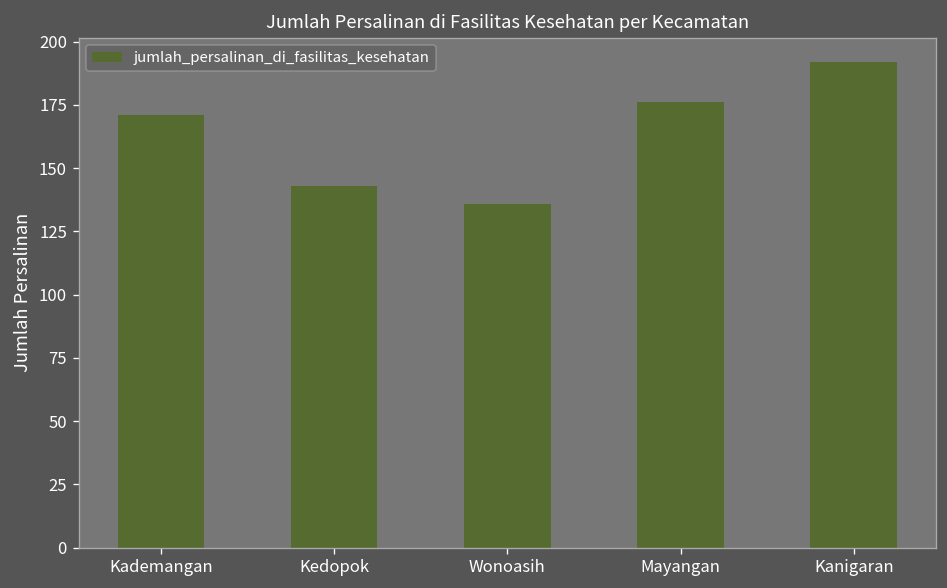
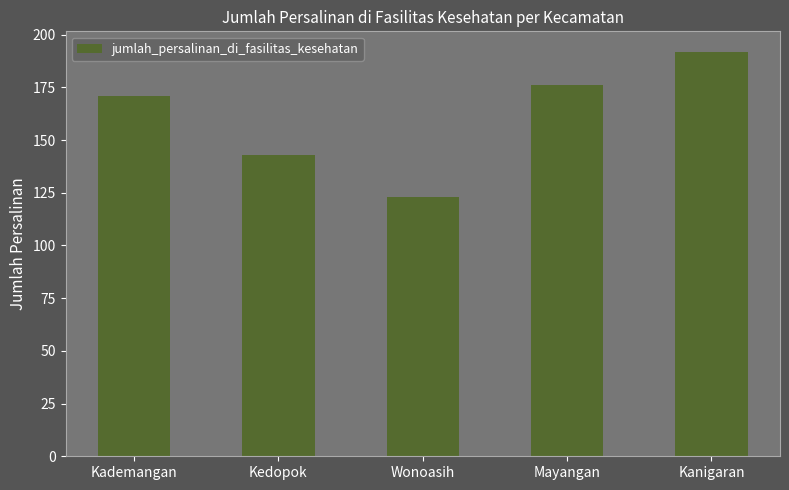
  {
    "Kademangan": 171,
    "Kedopok": 143,
-   "Wonoasih": 136,
+   "Wonoasih": 123,
    "Mayangan": 176,
    "Kanigaran": 192
  }
